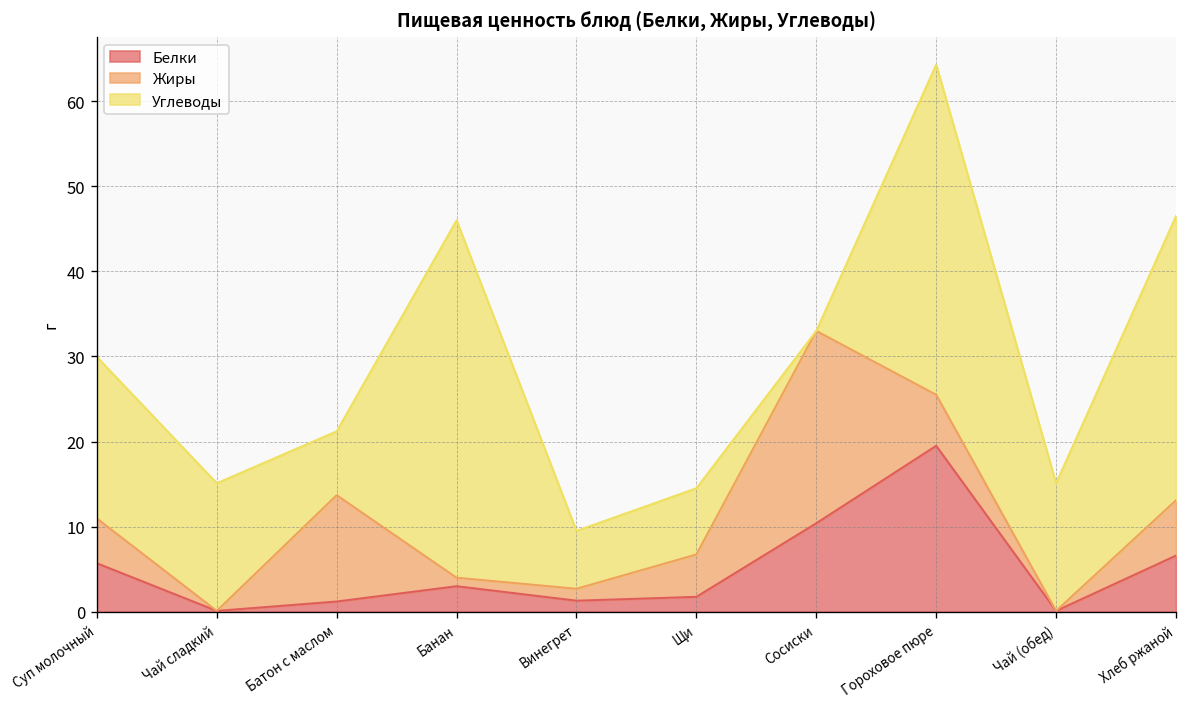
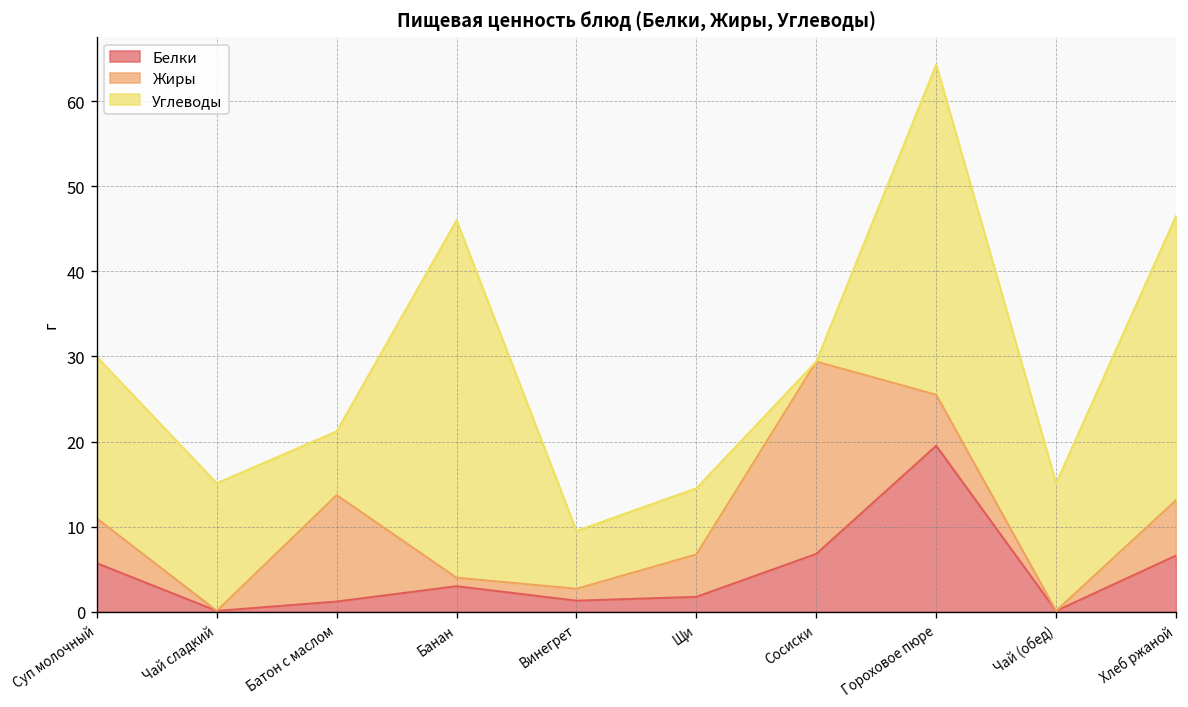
  {
    "Белки": {
      "Суп молочный": 6,
      "Батон с маслом": 1,
      "Банан": 3,
      "Винегрет": 1,
      "Щи": 2,
-     "Сосиски": 10,
+     "Сосиски": 7,
      "Гороховое пюре": 20,
      "Хлеб ржаной": 7
    },
    "Жиры": {
      "Суп молочный": 5,
      "Батон с маслом": 13,
      "Банан": 1,
      "Винегрет": 1,
      "Щи": 5,
      "Гороховое пюре": 6,
      "Хлеб ржаной": 7
    },
    "Углеводы": {
      "Суп молочный": 19,
      "Чай сладкий": 15,
      "Батон с маслом": 8,
      "Банан": 42,
      "Винегрет": 7,
      "Щи": 8,
      "Гороховое пюре": 39,
      "Чай (обед)": 15,
      "Хлеб ржаной": 33
    }
  }
